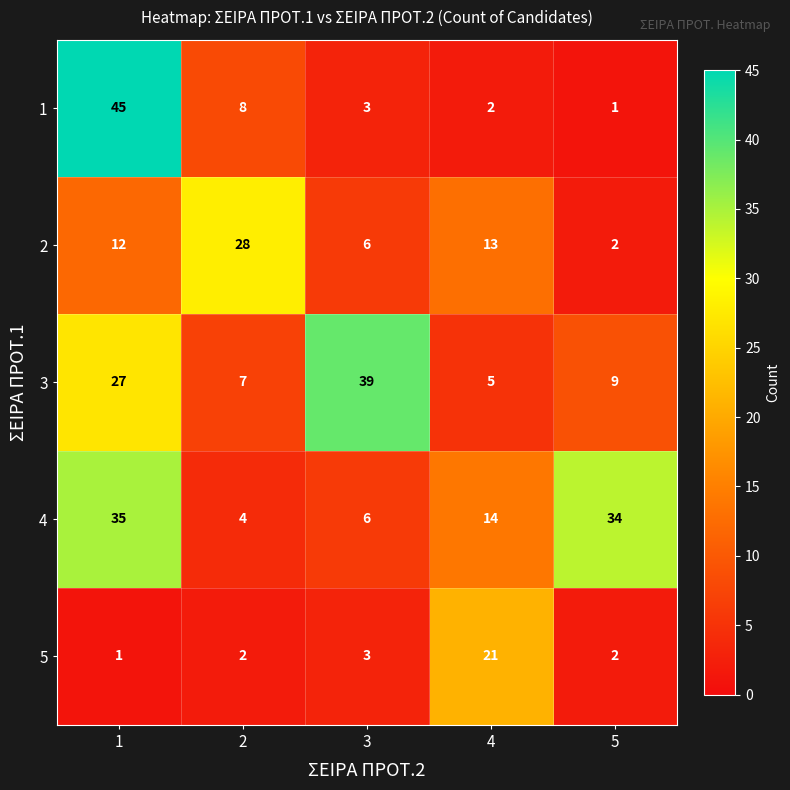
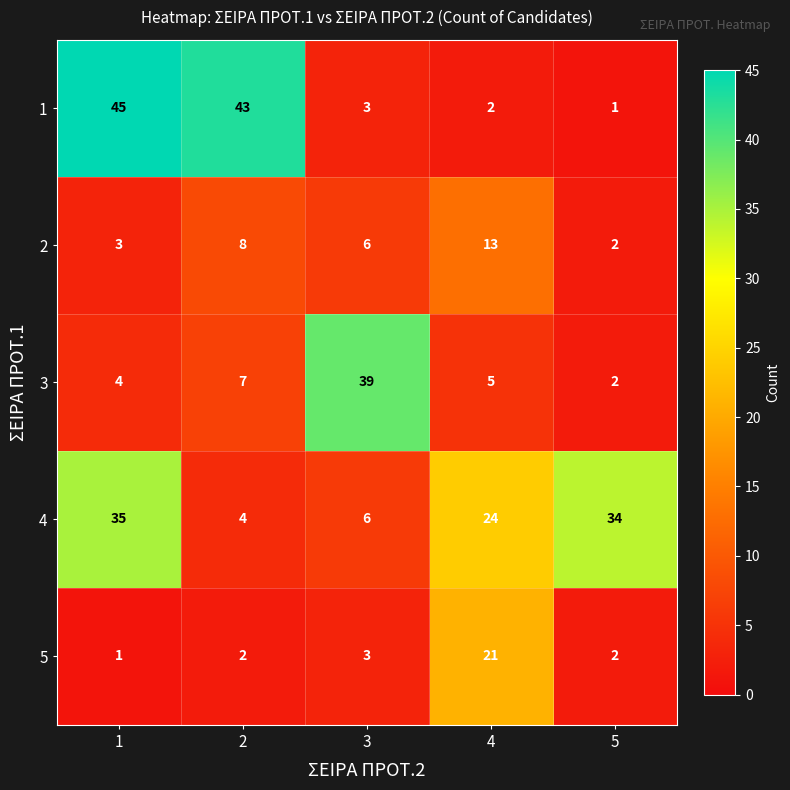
  {
    "1": {
      "1": 45,
-     "2": 8,
+     "2": 43,
      "3": 3,
      "4": 2,
      "5": 1
    },
    "2": {
-     "1": 12,
-     "2": 28,
+     "1": 3,
+     "2": 8,
      "3": 6,
      "4": 13,
      "5": 2
    },
    "3": {
-     "1": 27,
+     "1": 4,
      "2": 7,
      "3": 39,
      "4": 5,
-     "5": 9
+     "5": 2
    },
    "4": {
      "1": 35,
      "2": 4,
      "3": 6,
-     "4": 14,
+     "4": 24,
      "5": 34
    },
    "5": {
      "1": 1,
      "2": 2,
      "3": 3,
      "4": 21,
      "5": 2
    }
  }
